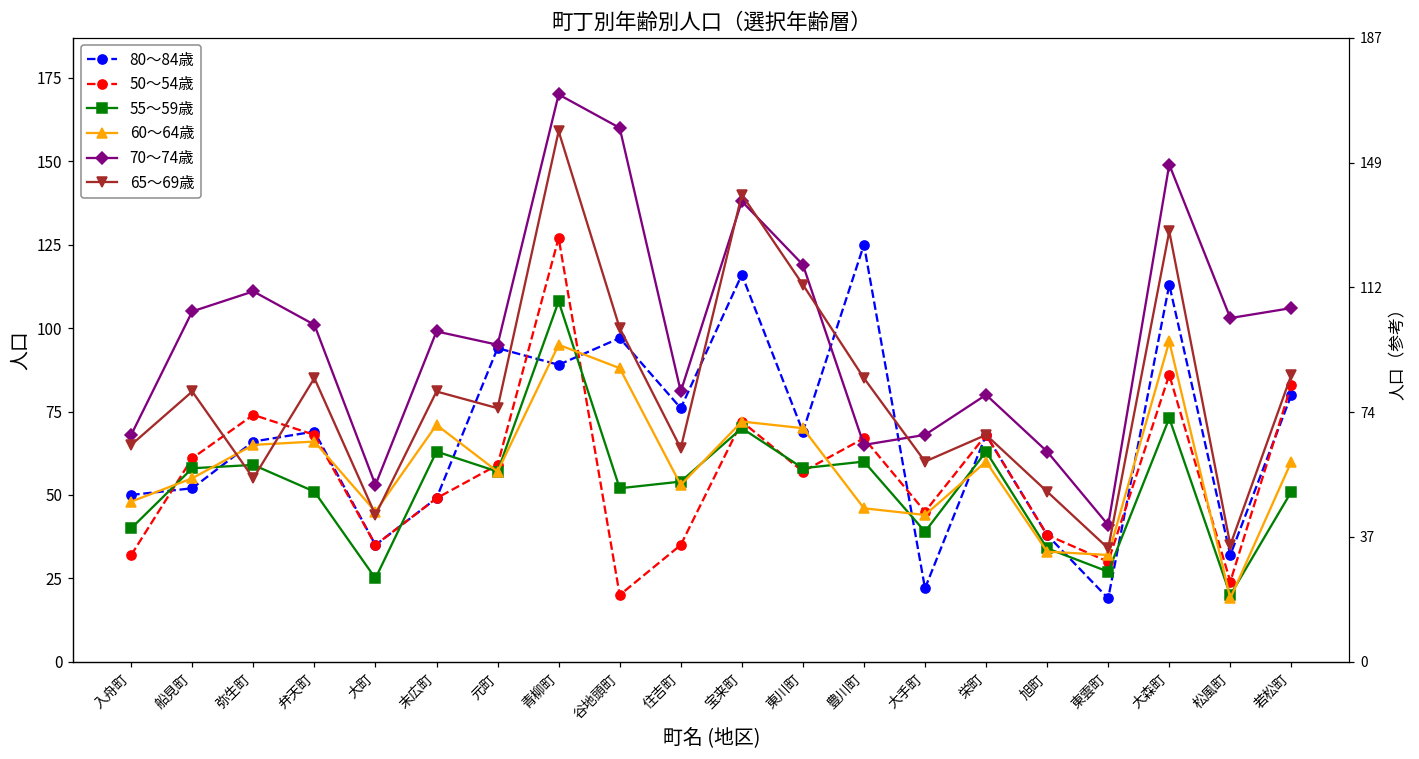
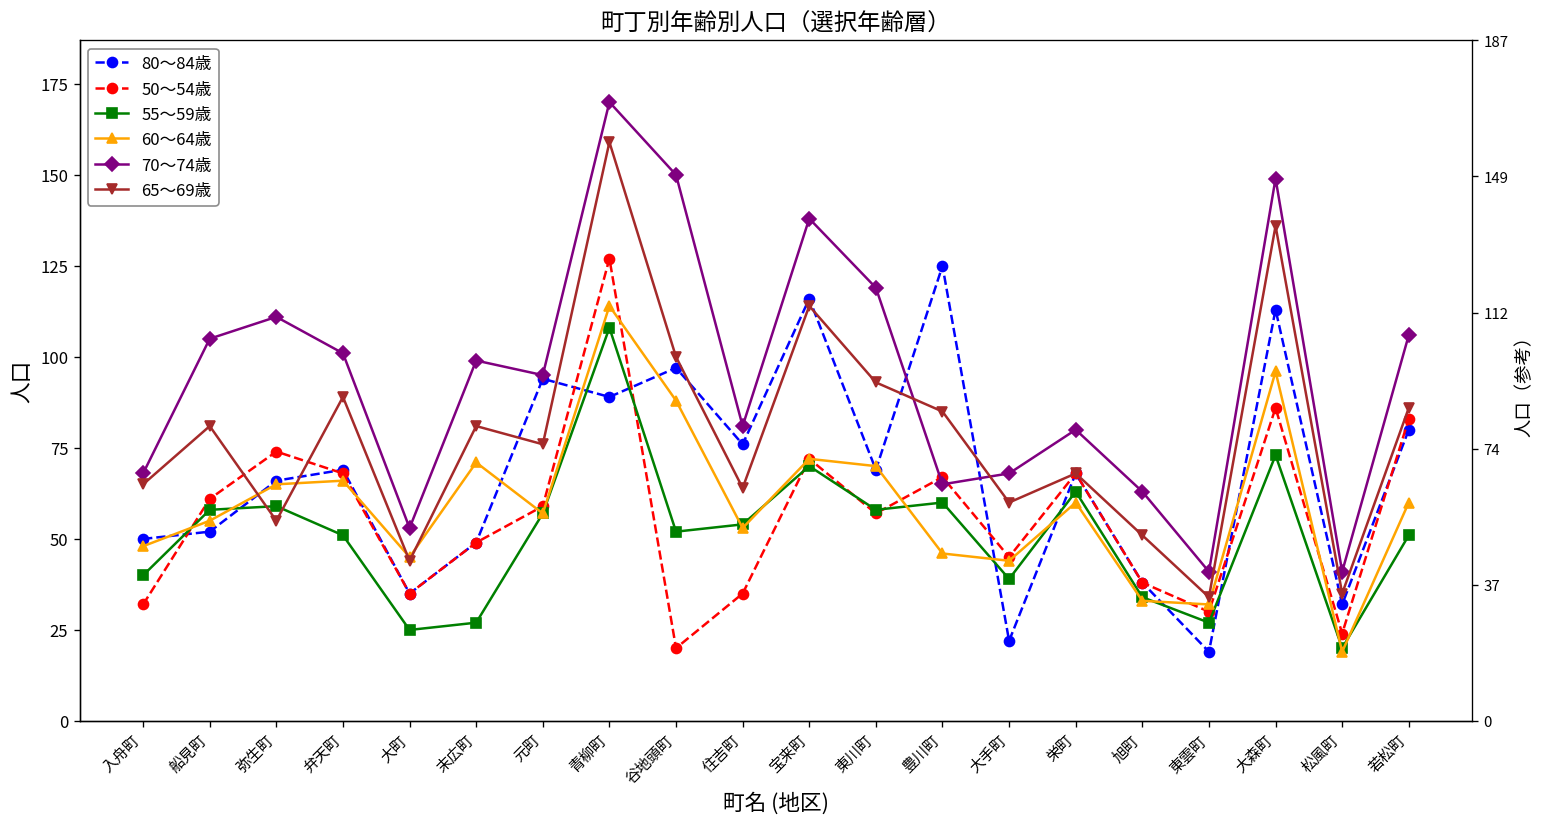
  {
    "80～84歳": {
      "入舟町": 50,
      "船見町": 52,
      "弥生町": 66,
      "弁天町": 69,
      "元町": 94,
      "青柳町": 89,
      "谷地頭町": 97,
      "住吉町": 76,
      "宝来町": 116,
      "東川町": 69,
      "豊川町": 125,
      "大手町": 22,
      "東雲町": 19,
      "大森町": 113,
      "松風町": 32,
      "若松町": 80
    },
    "50～54歳": {
      "入舟町": 32,
      "船見町": 61,
      "弥生町": 74,
      "弁天町": 68,
      "元町": 59,
      "青柳町": 127,
      "谷地頭町": 20,
      "住吉町": 35,
      "東川町": 57,
      "豊川町": 67,
      "大手町": 45,
      "東雲町": 30,
      "大森町": 86,
      "松風町": 24,
      "若松町": 83
    },
    "55～59歳": {
      "入舟町": 40,
      "船見町": 58,
      "弥生町": 59,
      "弁天町": 51,
      "大町": 25,
-     "末広町": 63,
+     "末広町": 27,
      "青柳町": 108,
      "谷地頭町": 52,
      "住吉町": 54,
      "宝来町": 70,
      "東川町": 58,
      "豊川町": 60,
      "大手町": 39,
      "栄町": 63,
      "旭町": 34,
      "東雲町": 27,
      "大森町": 73,
      "松風町": 20,
      "若松町": 51
    },
    "60～64歳": {
      "入舟町": 48,
      "船見町": 55,
      "弥生町": 65,
      "弁天町": 66,
      "大町": 45,
      "末広町": 71,
-     "青柳町": 95,
+     "青柳町": 114,
      "谷地頭町": 88,
      "住吉町": 53,
      "東川町": 70,
      "豊川町": 46,
      "大手町": 44,
      "栄町": 60,
      "旭町": 33,
      "東雲町": 32,
      "大森町": 96,
      "松風町": 19,
      "若松町": 60
    },
    "70～74歳": {
      "入舟町": 68,
      "船見町": 105,
      "弥生町": 111,
      "弁天町": 101,
      "大町": 53,
      "末広町": 99,
      "元町": 95,
      "青柳町": 170,
-     "谷地頭町": 160,
+     "谷地頭町": 150,
      "住吉町": 81,
      "宝来町": 138,
      "東川町": 119,
      "豊川町": 65,
      "大手町": 68,
      "栄町": 80,
      "旭町": 63,
      "東雲町": 41,
      "大森町": 149,
-     "松風町": 103,
+     "松風町": 41,
      "若松町": 106
    },
    "65～69歳": {
      "入舟町": 65,
      "船見町": 81,
      "弥生町": 55,
-     "弁天町": 85,
+     "弁天町": 89,
      "大町": 44,
      "末広町": 81,
      "元町": 76,
      "青柳町": 159,
      "谷地頭町": 100,
      "住吉町": 64,
-     "宝来町": 140,
-     "東川町": 113,
+     "宝来町": 114,
+     "東川町": 93,
      "豊川町": 85,
      "大手町": 60,
      "旭町": 51,
      "東雲町": 34,
-     "大森町": 129,
+     "大森町": 136,
      "松風町": 35,
      "若松町": 86
    }
  }
